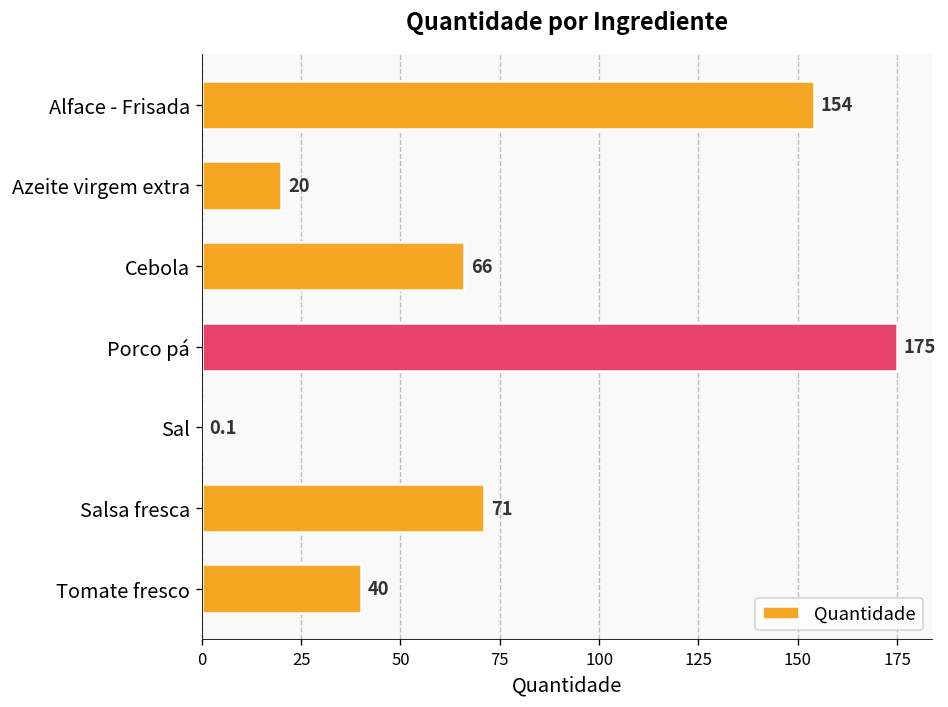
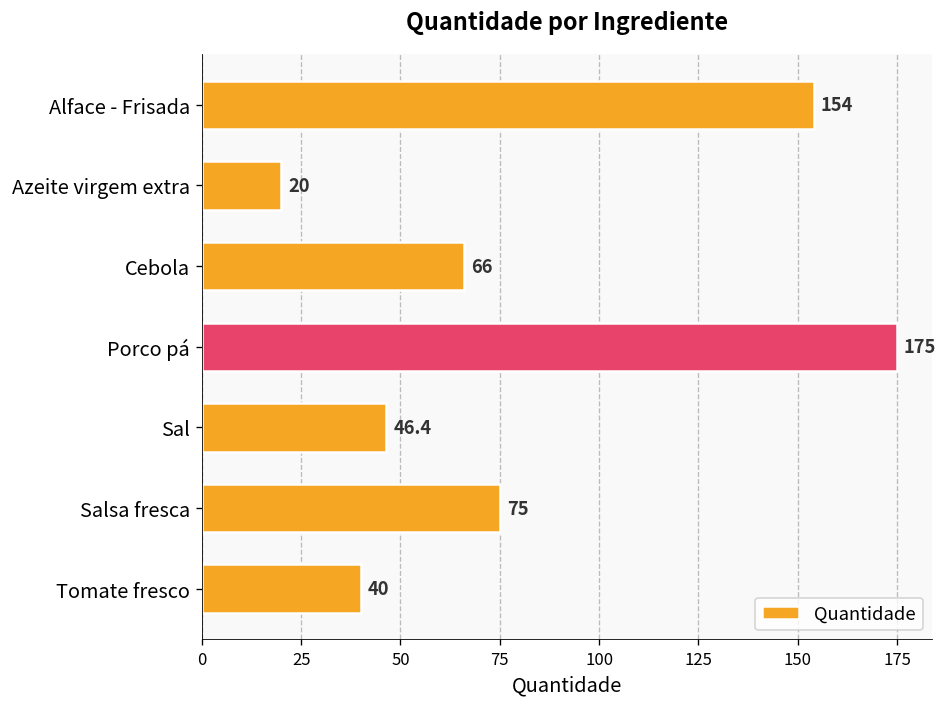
  {
    "Alface - Frisada": 154,
    "Azeite virgem extra": 20,
    "Cebola": 66,
    "Porco pá": 175,
-   "Sal": 0.1,
-   "Salsa fresca": 71,
+   "Sal": 46.4,
+   "Salsa fresca": 75,
    "Tomate fresco": 40
  }
